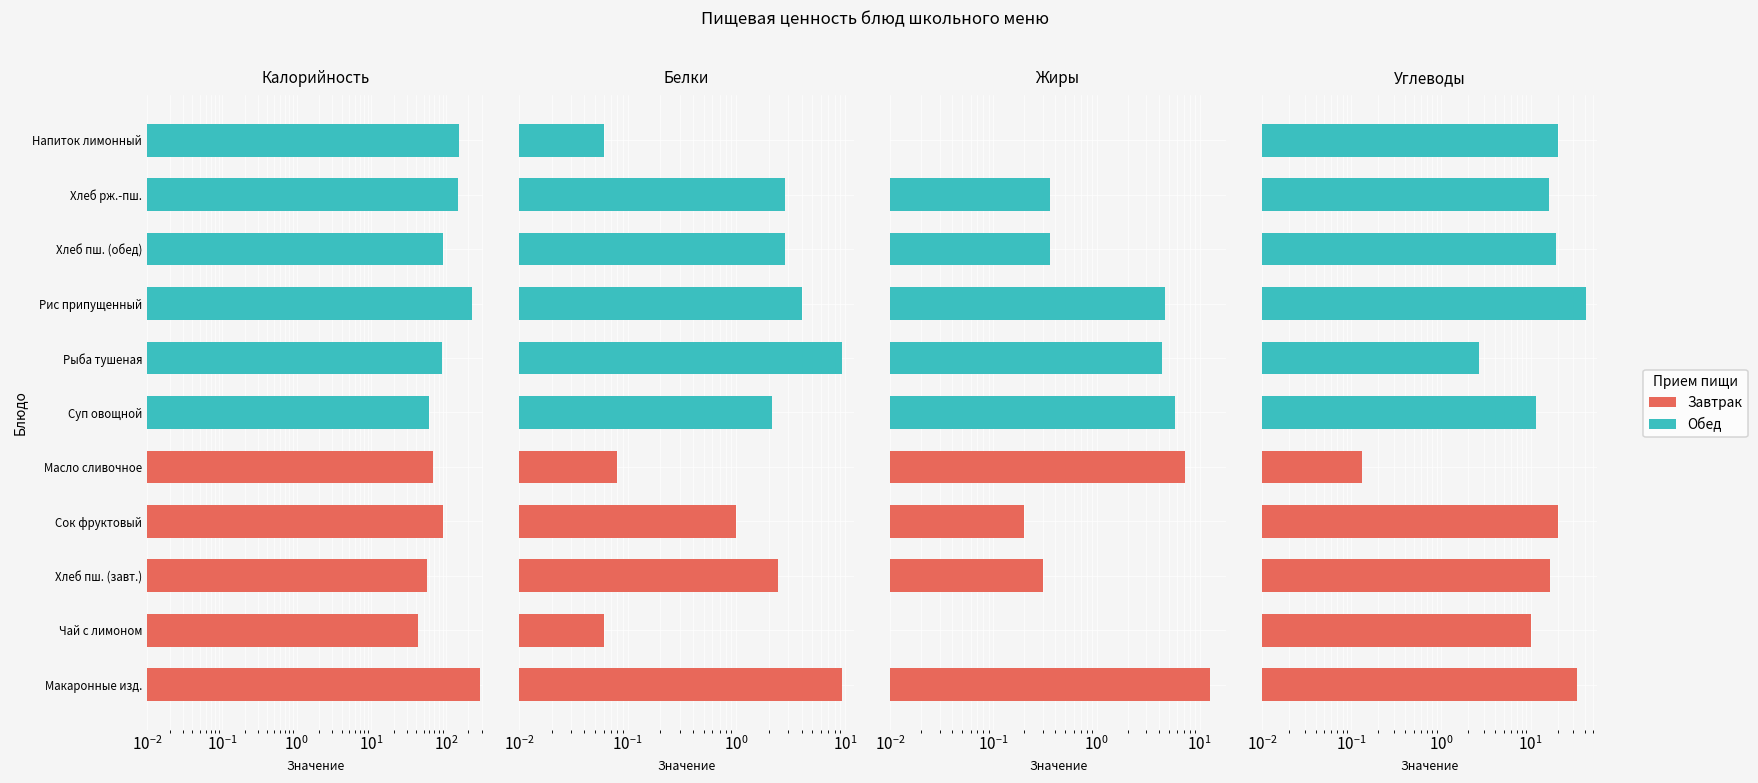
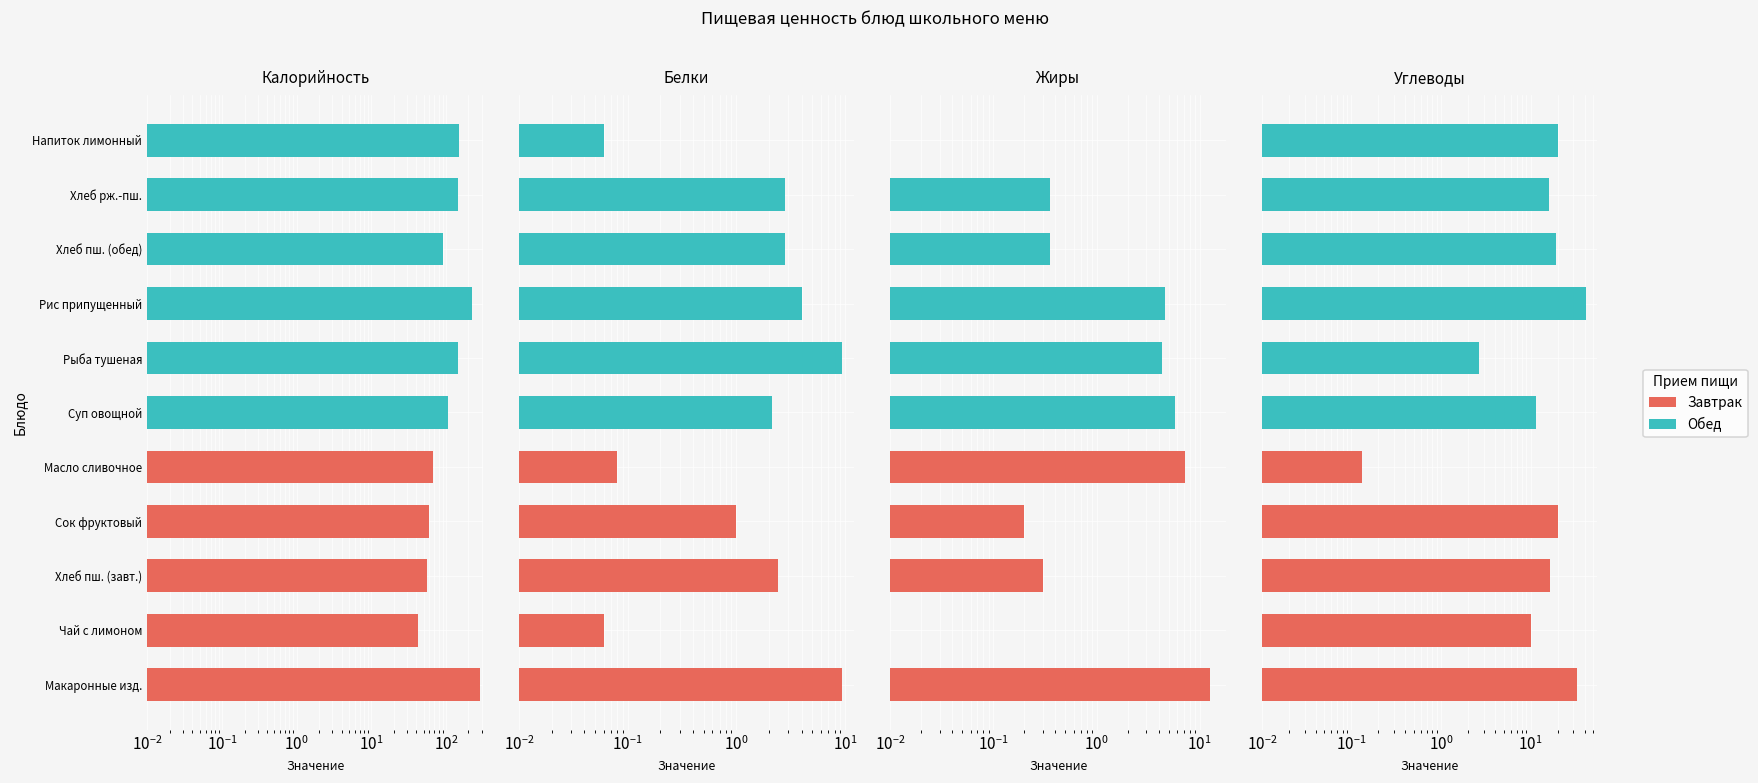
  {
    "Калорийность": {
      "Напиток лимонный": 150,
      "Хлеб рж.-пш.": 150,
      "Хлеб пш. (обед)": 90,
      "Рис припущенный": 220,
-     "Рыба тушеная": 90,
-     "Суп овощной": 60,
+     "Рыба тушеная": 150,
+     "Суп овощной": 110,
      "Масло сливочное": 70,
-     "Сок фруктовый": 90,
+     "Сок фруктовый": 60,
      "Хлеб пш. (завт.)": 60,
      "Чай с лимоном": 40,
      "Макаронные изд.": 280
    }
  }
